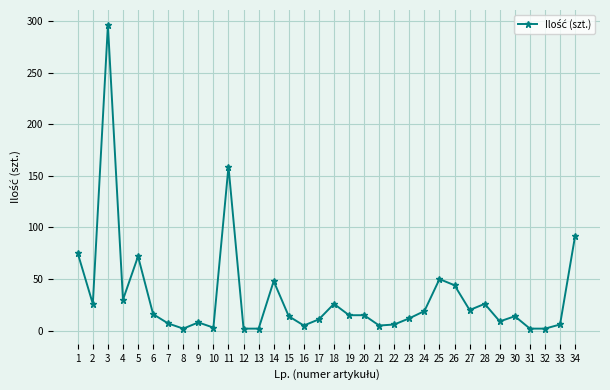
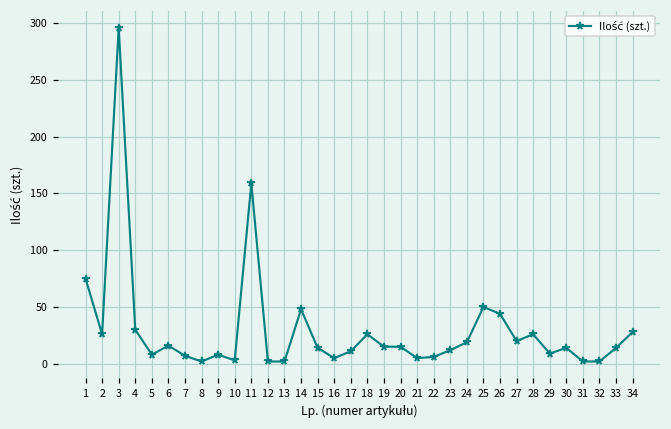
  {
    "1": 75,
    "2": 26,
    "3": 296,
    "4": 30,
-   "5": 72,
+   "5": 8,
    "6": 16,
    "7": 7,
    "8": 2,
    "9": 8,
    "10": 3,
    "11": 159,
    "12": 2,
    "13": 2,
    "14": 48,
    "15": 14,
    "16": 5,
    "17": 11,
    "18": 26,
    "19": 15,
    "20": 15,
    "21": 5,
    "22": 6,
    "23": 12,
    "24": 19,
    "25": 50,
    "26": 44,
    "27": 20,
    "28": 26,
    "29": 9,
    "30": 14,
    "31": 2,
    "32": 2,
-   "33": 6,
-   "34": 92
+   "33": 14,
+   "34": 28
  }
